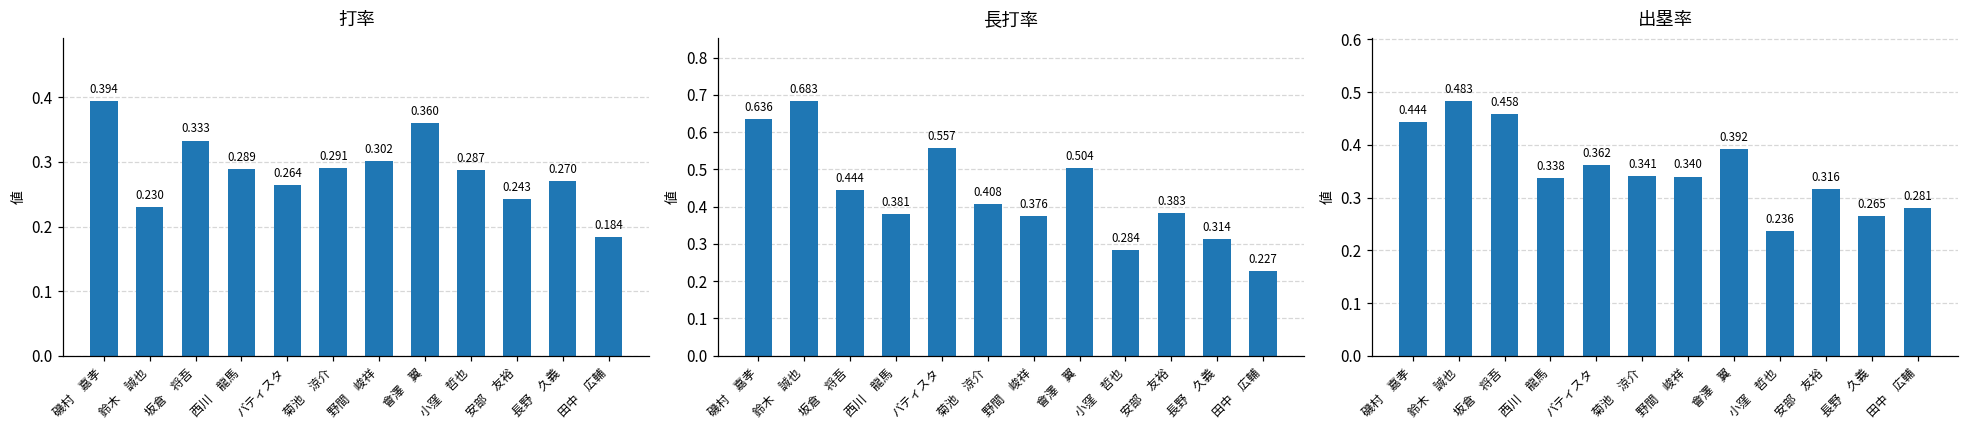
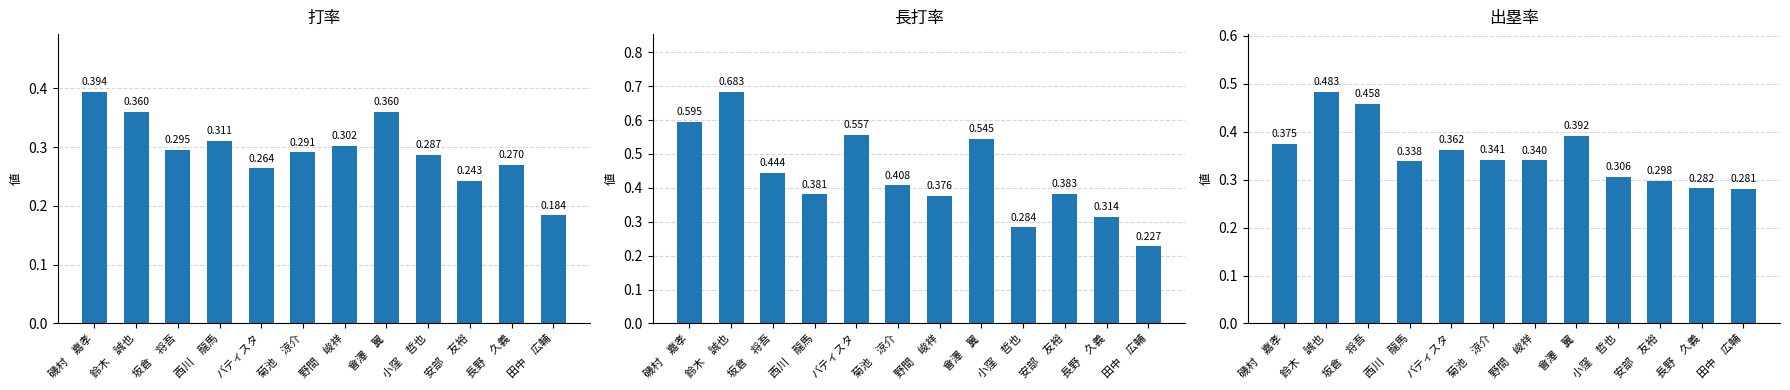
  {
    "打率": {
      "磯村 嘉孝": 0.394,
-     "鈴木 誠也": 0.230,
-     "坂倉 将吾": 0.333,
-     "西川 龍馬": 0.289,
+     "鈴木 誠也": 0.360,
+     "坂倉 将吾": 0.295,
+     "西川 龍馬": 0.311,
      "バティスタ": 0.264,
      "菊池 涼介": 0.291,
      "野間 峻祥": 0.302,
      "會澤 翼": 0.360,
      "小窪 哲也": 0.287,
      "安部 友裕": 0.243,
      "長野 久義": 0.270,
      "田中 広輔": 0.184
    },
    "長打率": {
-     "磯村 嘉孝": 0.636,
+     "磯村 嘉孝": 0.595,
      "鈴木 誠也": 0.683,
      "坂倉 将吾": 0.444,
      "西川 龍馬": 0.381,
      "バティスタ": 0.557,
      "菊池 涼介": 0.408,
      "野間 峻祥": 0.376,
-     "會澤 翼": 0.504,
+     "會澤 翼": 0.545,
      "小窪 哲也": 0.284,
      "安部 友裕": 0.383,
      "長野 久義": 0.314,
      "田中 広輔": 0.227
    },
    "出塁率": {
-     "磯村 嘉孝": 0.444,
+     "磯村 嘉孝": 0.375,
      "鈴木 誠也": 0.483,
      "坂倉 将吾": 0.458,
      "西川 龍馬": 0.338,
      "バティスタ": 0.362,
      "菊池 涼介": 0.341,
      "野間 峻祥": 0.340,
      "會澤 翼": 0.392,
-     "小窪 哲也": 0.236,
-     "安部 友裕": 0.316,
-     "長野 久義": 0.265,
+     "小窪 哲也": 0.306,
+     "安部 友裕": 0.298,
+     "長野 久義": 0.282,
      "田中 広輔": 0.281
    }
  }
